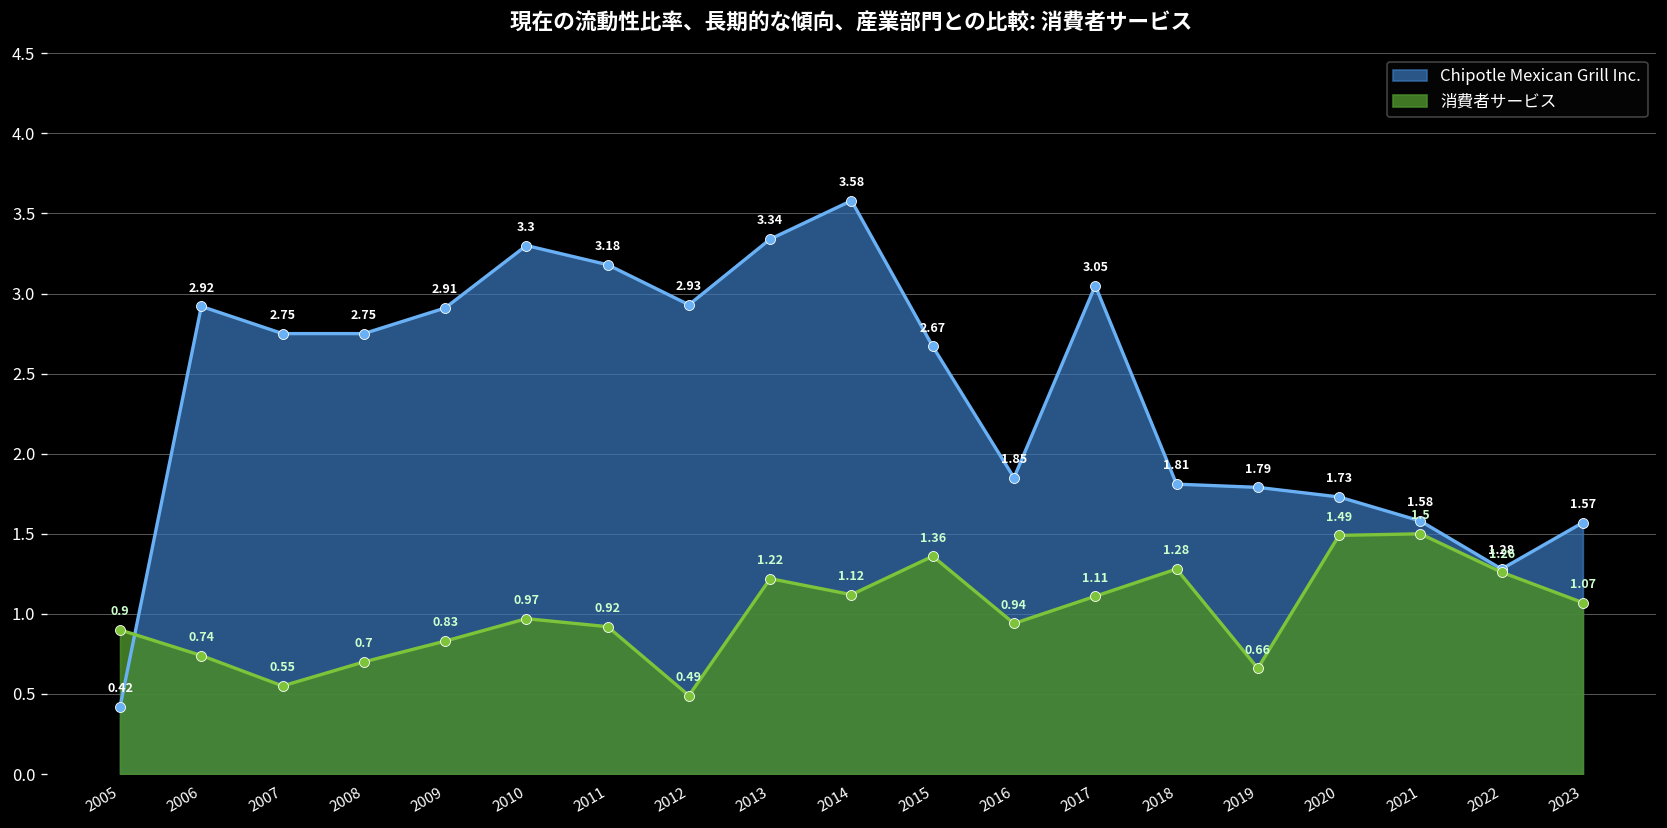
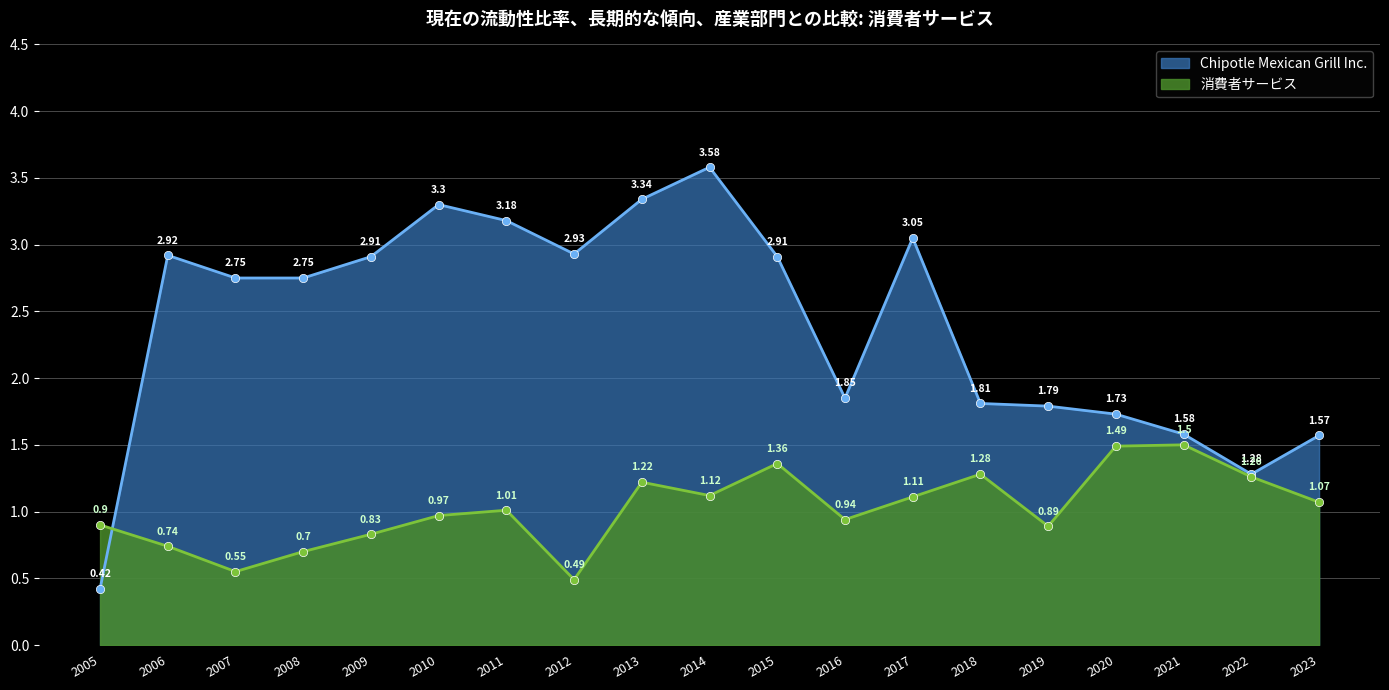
  {
    "Chipotle Mexican Grill Inc.": {
      "2005": 0.42,
      "2006": 2.92,
      "2007": 2.75,
      "2008": 2.75,
      "2009": 2.91,
      "2010": 3.3,
      "2011": 3.18,
      "2012": 2.93,
      "2013": 3.34,
      "2014": 3.58,
-     "2015": 2.67,
+     "2015": 2.91,
      "2016": 1.85,
      "2017": 3.05,
      "2018": 1.81,
      "2019": 1.79,
      "2020": 1.73,
      "2021": 1.58,
      "2023": 1.57
    },
    "消費者サービス": {
      "2005": 0.9,
      "2006": 0.74,
      "2007": 0.55,
      "2008": 0.7,
      "2009": 0.83,
      "2010": 0.97,
-     "2011": 0.92,
+     "2011": 1.01,
      "2012": 0.49,
      "2013": 1.22,
      "2014": 1.12,
      "2015": 1.36,
      "2016": 0.94,
      "2017": 1.11,
      "2018": 1.28,
-     "2019": 0.66,
+     "2019": 0.89,
      "2020": 1.49,
      "2023": 1.07
    }
  }
